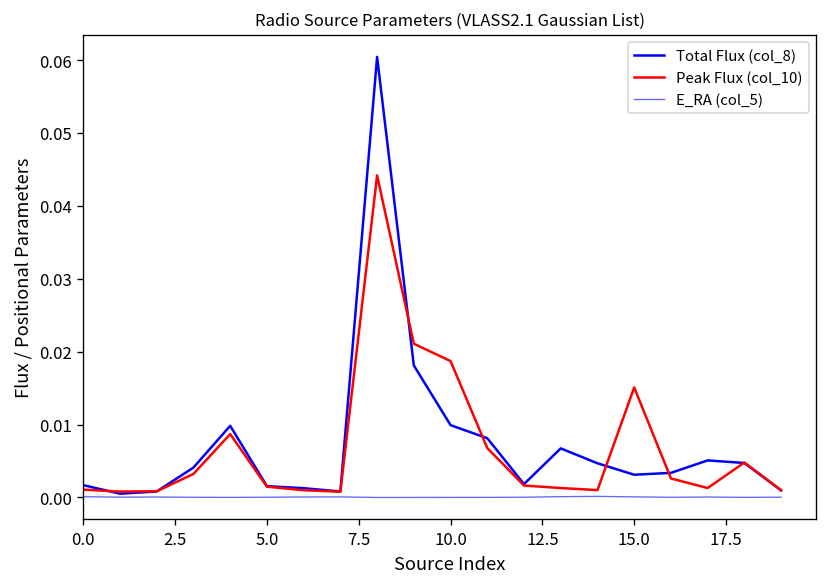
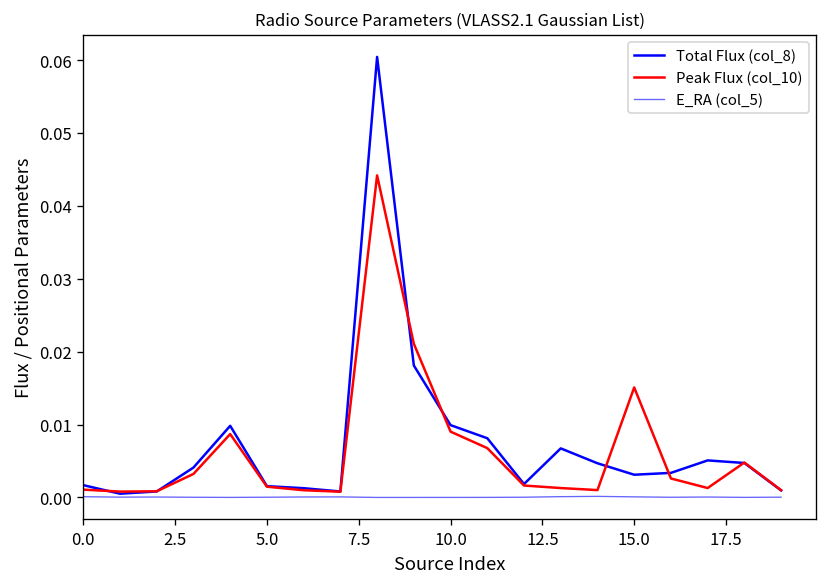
  {
    "Peak Flux (col_10)": {
      "0.0": 0.001,
-     "10.0": 0.019,
+     "10.0": 0.009,
      "15.0": 0.015
    }
  }
